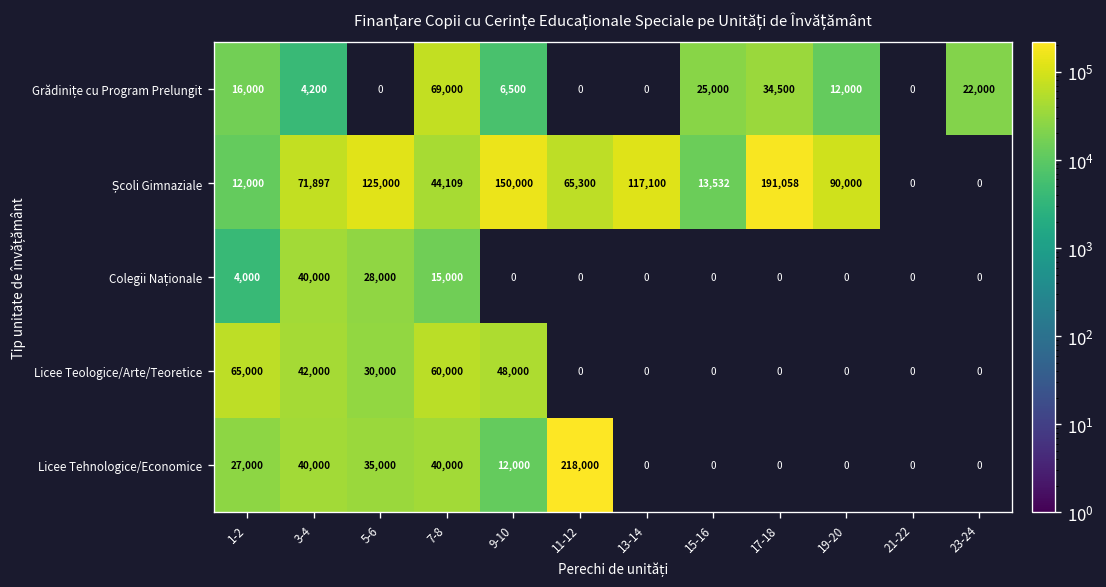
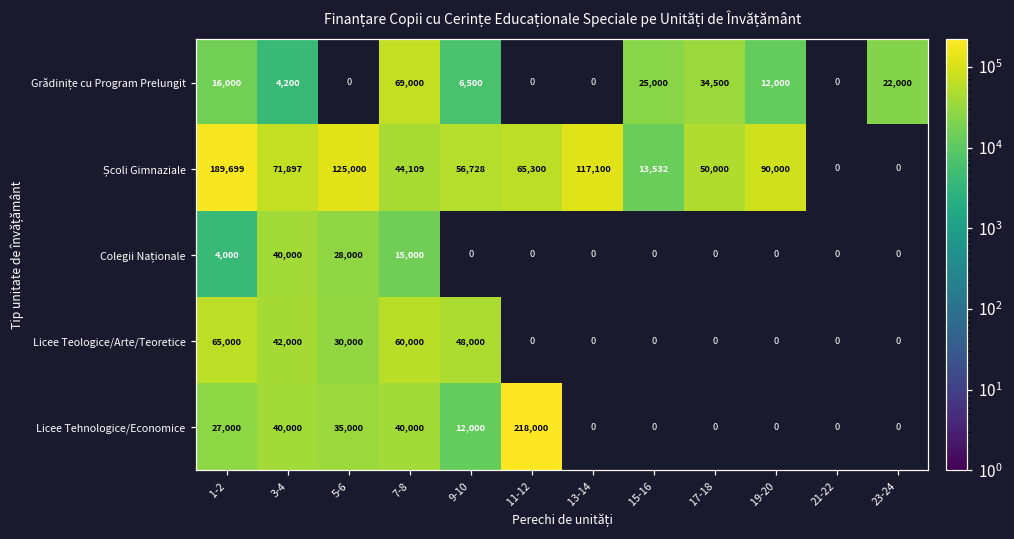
  {
    "Grădinițe cu Program Prelungit": {
      "1-2": "16,000",
      "3-4": "4,200",
      "7-8": "69,000",
      "9-10": "6,500",
      "15-16": "25,000",
      "17-18": "34,500",
      "19-20": "12,000",
      "23-24": "22,000"
    },
    "Școli Gimnaziale": {
-     "1-2": "12,000",
+     "1-2": "189,699",
      "3-4": "71,897",
      "5-6": "125,000",
      "7-8": "44,109",
-     "9-10": "150,000",
+     "9-10": "56,728",
      "11-12": "65,300",
      "13-14": "117,100",
      "15-16": "13,532",
-     "17-18": "191,058",
+     "17-18": "50,000",
      "19-20": "90,000"
    },
    "Colegii Naționale": {
      "1-2": "4,000",
      "3-4": "40,000",
      "5-6": "28,000",
      "7-8": "15,000"
    },
    "Licee Teologice/Arte/Teoretice": {
      "1-2": "65,000",
      "3-4": "42,000",
      "5-6": "30,000",
      "7-8": "60,000",
      "9-10": "48,000"
    },
    "Licee Tehnologice/Economice": {
      "1-2": "27,000",
      "3-4": "40,000",
      "5-6": "35,000",
      "7-8": "40,000",
      "9-10": "12,000",
      "11-12": "218,000"
    }
  }
